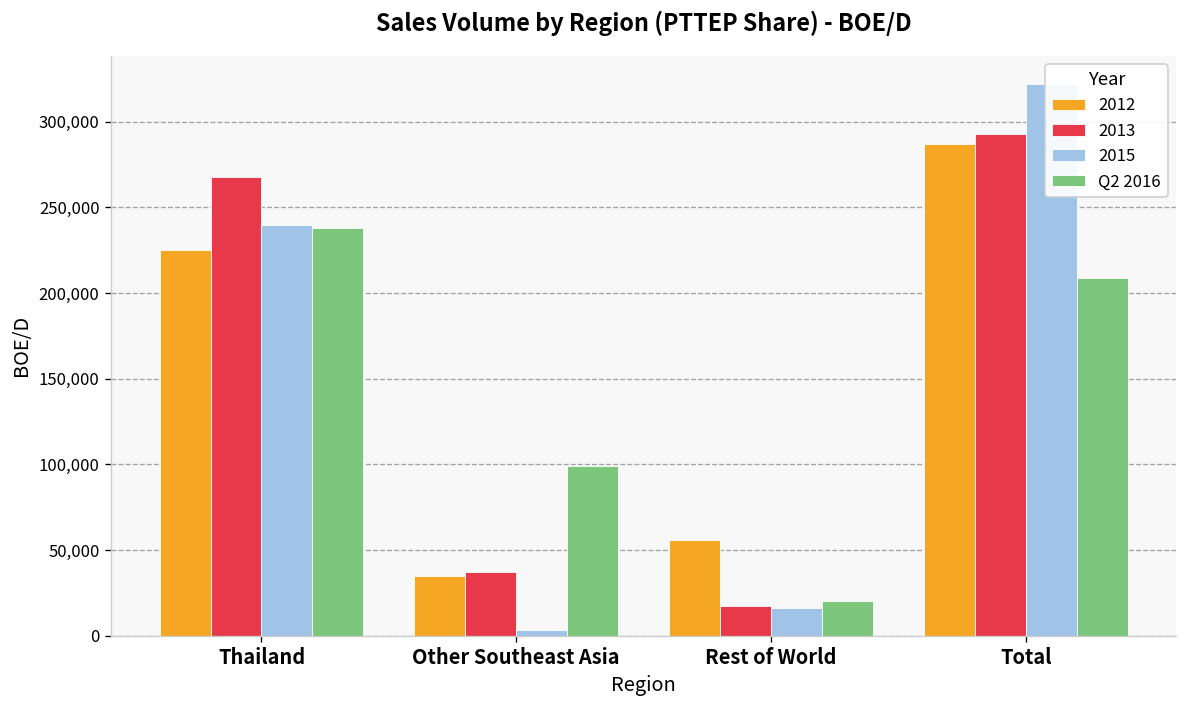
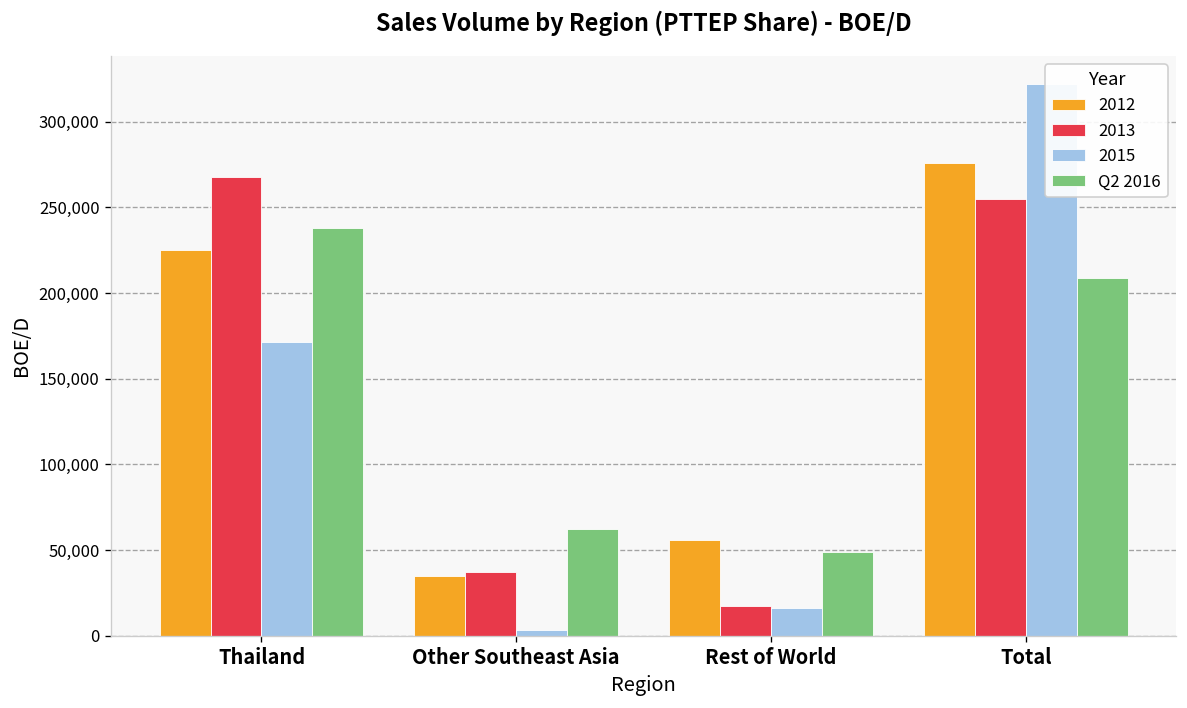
  {
    "2012": {
      "Thailand": "225,000",
      "Other Southeast Asia": "35,000",
      "Rest of World": "56,000",
-     "Total": "287,000"
+     "Total": "276,000"
    },
    "2013": {
      "Thailand": "268,000",
      "Other Southeast Asia": "37,000",
      "Rest of World": "18,000",
-     "Total": "293,000"
+     "Total": "255,000"
    },
    "2015": {
-     "Thailand": "240,000",
+     "Thailand": "171,000",
      "Other Southeast Asia": "3,000",
      "Rest of World": "16,000"
    },
    "Q2 2016": {
      "Thailand": "238,000",
-     "Other Southeast Asia": "99,000",
-     "Rest of World": "20,000",
+     "Other Southeast Asia": "63,000",
+     "Rest of World": "49,000",
      "Total": "209,000"
    }
  }
